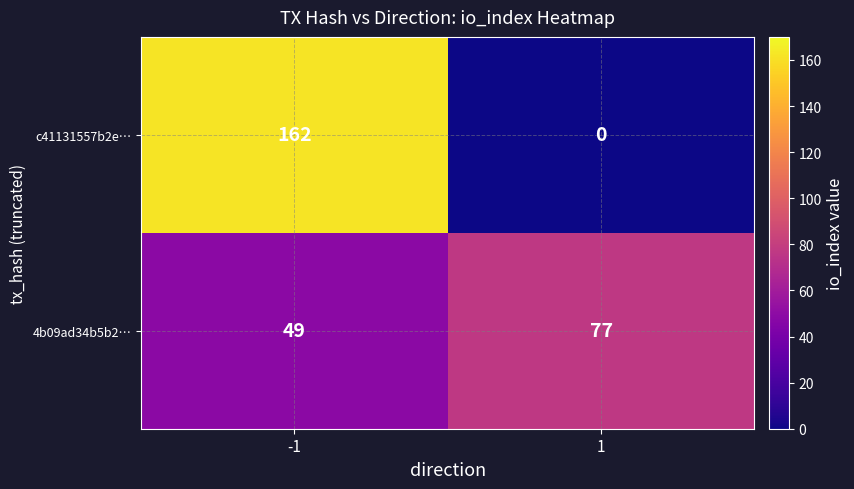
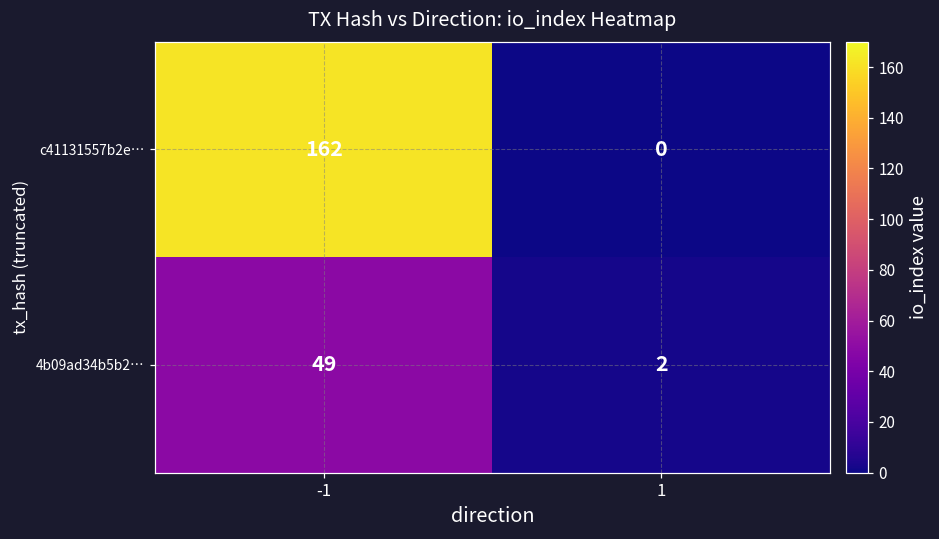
  {
    "c41131557b2e…": {
      "-1": 162,
      "1": 0
    },
    "4b09ad34b5b2…": {
      "-1": 49,
-     "1": 77
+     "1": 2
    }
  }
